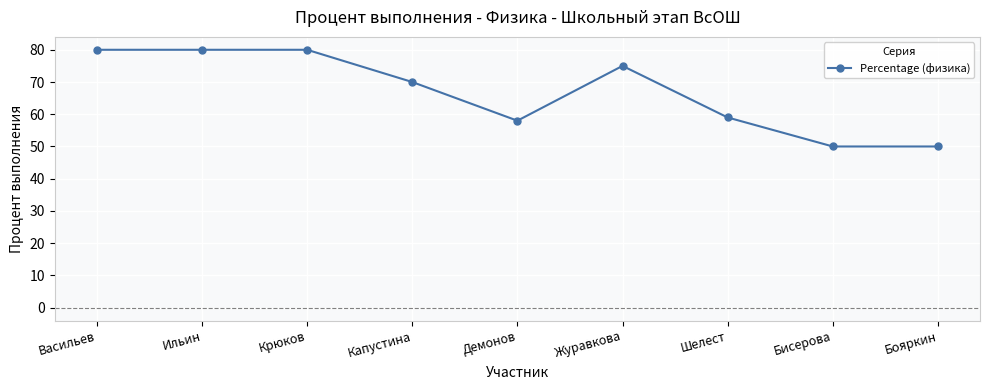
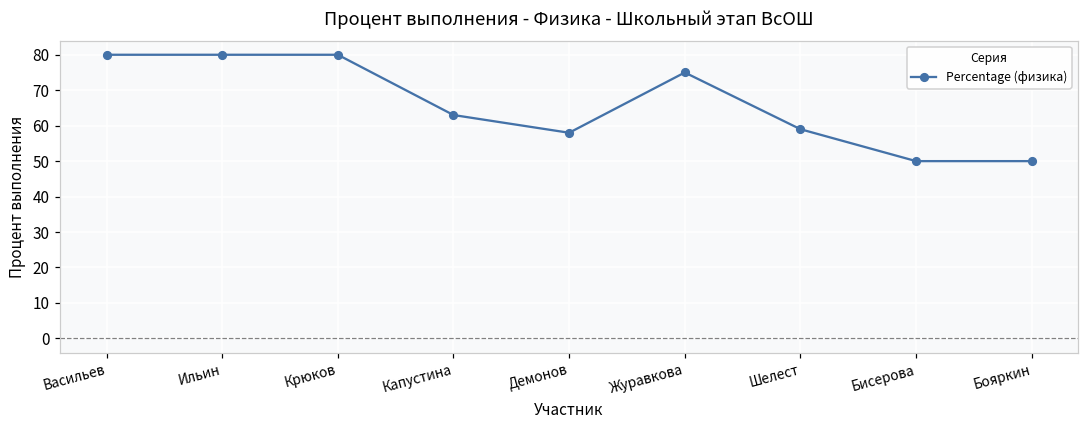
  {
    "Васильев": 80,
    "Ильин": 80,
    "Крюков": 80,
-   "Капустина": 70,
+   "Капустина": 63,
    "Демонов": 58,
    "Журавкова": 75,
    "Шелест": 59,
    "Бисерова": 50,
    "Бояркин": 50
  }
